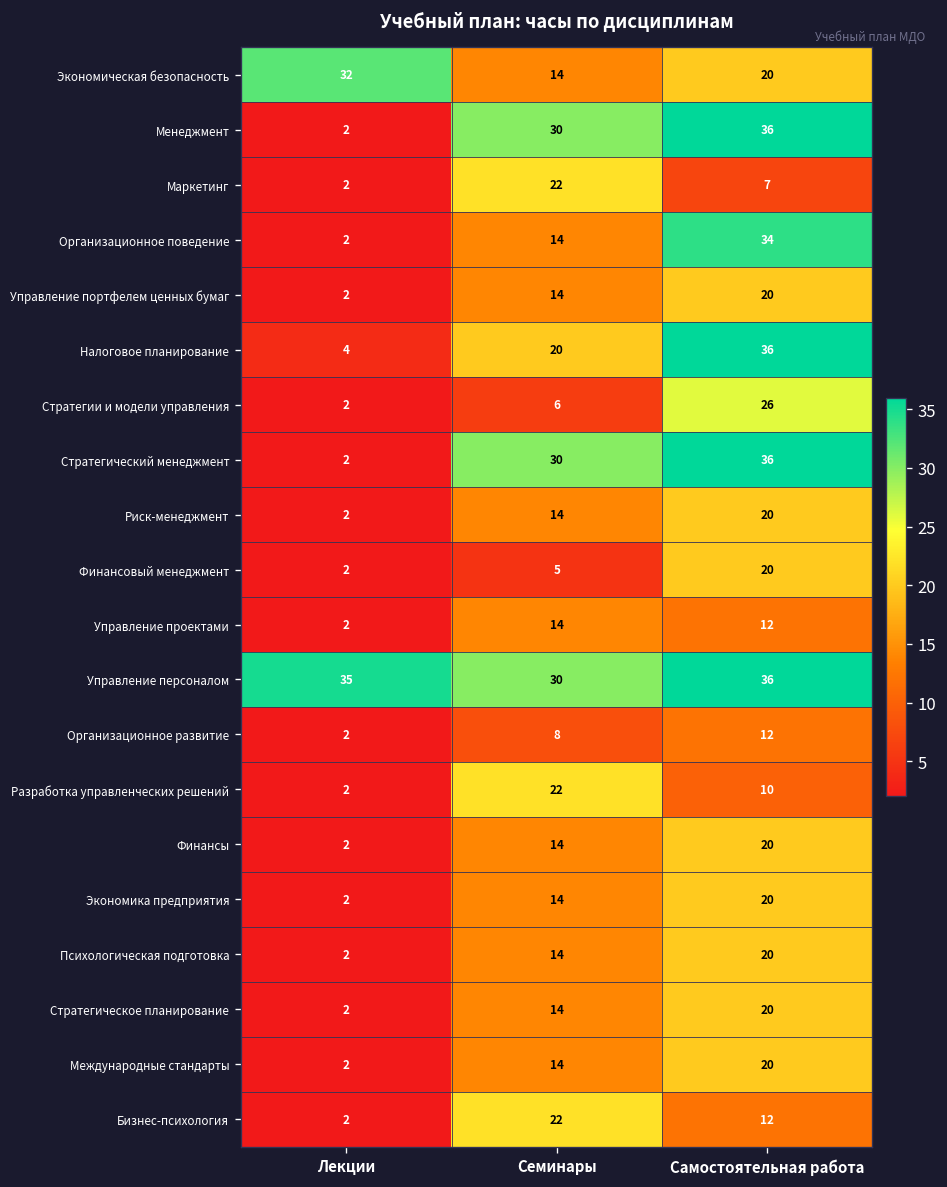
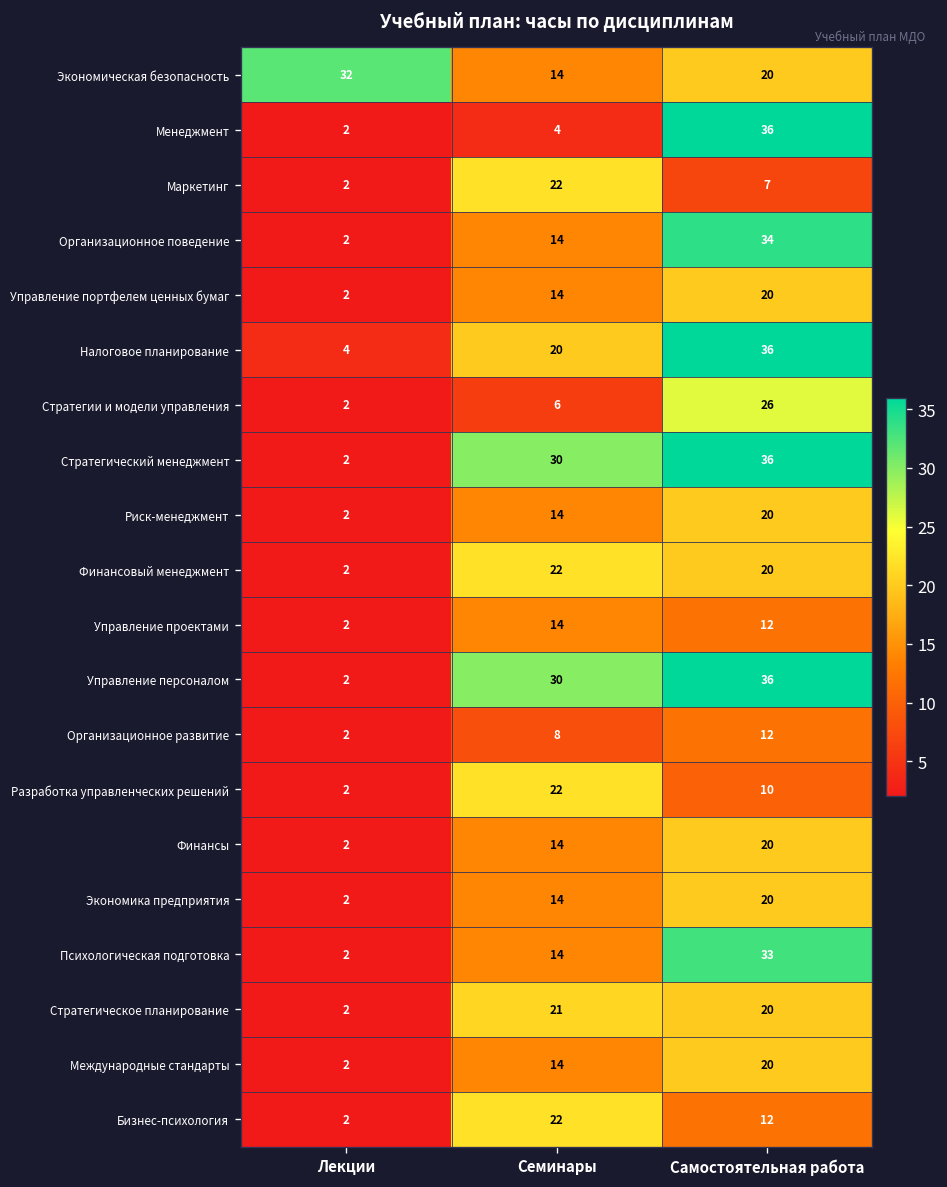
  {
    "Экономическая безопасность": {
      "Лекции": 32,
      "Семинары": 14,
      "Самостоятельная работа": 20
    },
    "Менеджмент": {
      "Лекции": 2,
-     "Семинары": 30,
+     "Семинары": 4,
      "Самостоятельная работа": 36
    },
    "Маркетинг": {
      "Лекции": 2,
      "Семинары": 22,
      "Самостоятельная работа": 7
    },
    "Организационное поведение": {
      "Лекции": 2,
      "Семинары": 14,
      "Самостоятельная работа": 34
    },
    "Управление портфелем ценных бумаг": {
      "Лекции": 2,
      "Семинары": 14,
      "Самостоятельная работа": 20
    },
    "Налоговое планирование": {
      "Лекции": 4,
      "Семинары": 20,
      "Самостоятельная работа": 36
    },
    "Стратегии и модели управления": {
      "Лекции": 2,
      "Семинары": 6,
      "Самостоятельная работа": 26
    },
    "Стратегический менеджмент": {
      "Лекции": 2,
      "Семинары": 30,
      "Самостоятельная работа": 36
    },
    "Риск-менеджмент": {
      "Лекции": 2,
      "Семинары": 14,
      "Самостоятельная работа": 20
    },
    "Финансовый менеджмент": {
      "Лекции": 2,
-     "Семинары": 5,
+     "Семинары": 22,
      "Самостоятельная работа": 20
    },
    "Управление проектами": {
      "Лекции": 2,
      "Семинары": 14,
      "Самостоятельная работа": 12
    },
    "Управление персоналом": {
-     "Лекции": 35,
+     "Лекции": 2,
      "Семинары": 30,
      "Самостоятельная работа": 36
    },
    "Организационное развитие": {
      "Лекции": 2,
      "Семинары": 8,
      "Самостоятельная работа": 12
    },
    "Разработка управленческих решений": {
      "Лекции": 2,
      "Семинары": 22,
      "Самостоятельная работа": 10
    },
    "Финансы": {
      "Лекции": 2,
      "Семинары": 14,
      "Самостоятельная работа": 20
    },
    "Экономика предприятия": {
      "Лекции": 2,
      "Семинары": 14,
      "Самостоятельная работа": 20
    },
    "Психологическая подготовка": {
      "Лекции": 2,
      "Семинары": 14,
-     "Самостоятельная работа": 20
+     "Самостоятельная работа": 33
    },
    "Стратегическое планирование": {
      "Лекции": 2,
-     "Семинары": 14,
+     "Семинары": 21,
      "Самостоятельная работа": 20
    },
    "Международные стандарты": {
      "Лекции": 2,
      "Семинары": 14,
      "Самостоятельная работа": 20
    },
    "Бизнес-психология": {
      "Лекции": 2,
      "Семинары": 22,
      "Самостоятельная работа": 12
    }
  }
